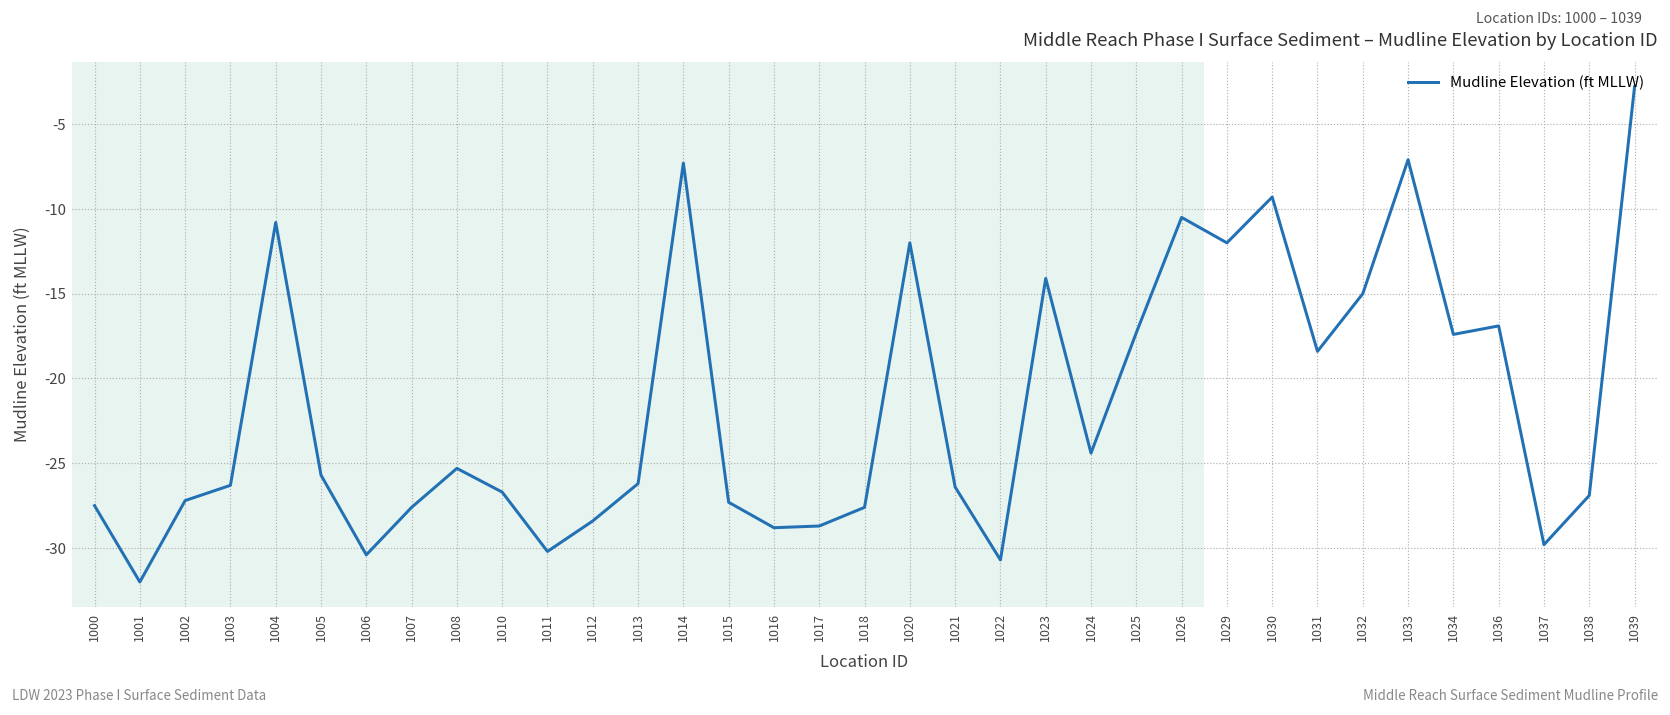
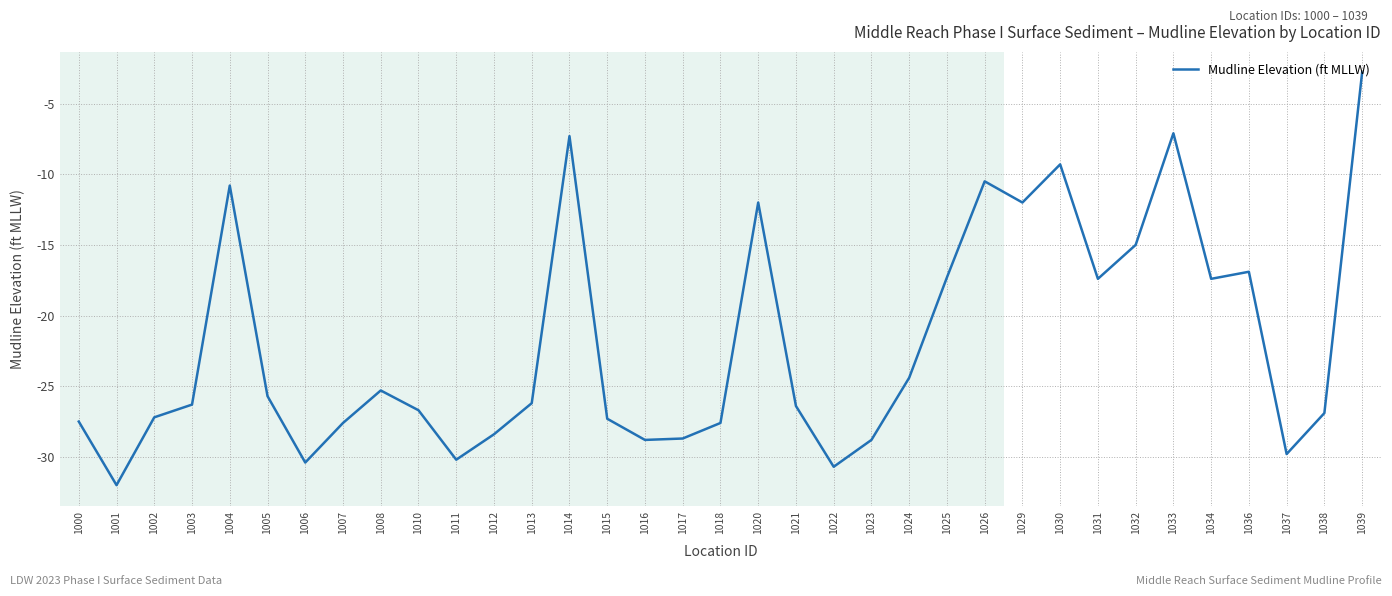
  {
    "1000": -27.5,
    "1001": -32.0,
    "1002": -27.2,
    "1003": -26.3,
    "1004": -10.8,
    "1005": -25.7,
    "1006": -30.4,
    "1007": -27.6,
    "1008": -25.3,
    "1010": -26.7,
    "1011": -30.2,
    "1012": -28.4,
    "1013": -26.2,
    "1014": -7.3,
    "1015": -27.3,
    "1016": -28.8,
    "1017": -28.7,
    "1018": -27.6,
    "1020": -12.0,
    "1021": -26.4,
    "1022": -30.7,
-   "1023": -14.1,
+   "1023": -28.8,
    "1024": -24.4,
    "1025": -17.3,
    "1026": -10.5,
    "1029": -12.0,
    "1030": -9.3,
-   "1031": -18.4,
+   "1031": -17.4,
    "1032": -15.0,
    "1033": -7.1,
    "1034": -17.4,
    "1036": -16.9,
    "1037": -29.8,
    "1038": -26.9,
    "1039": -2.8
  }
